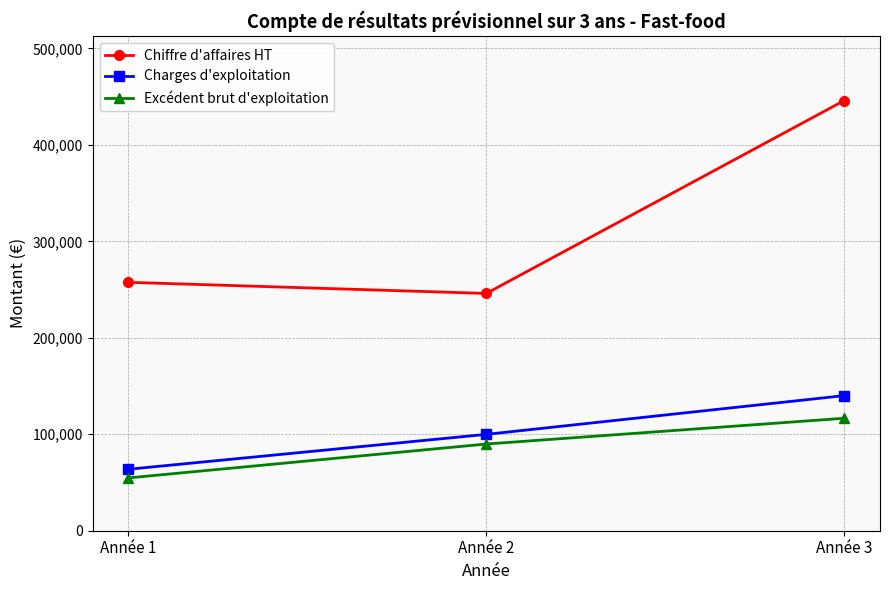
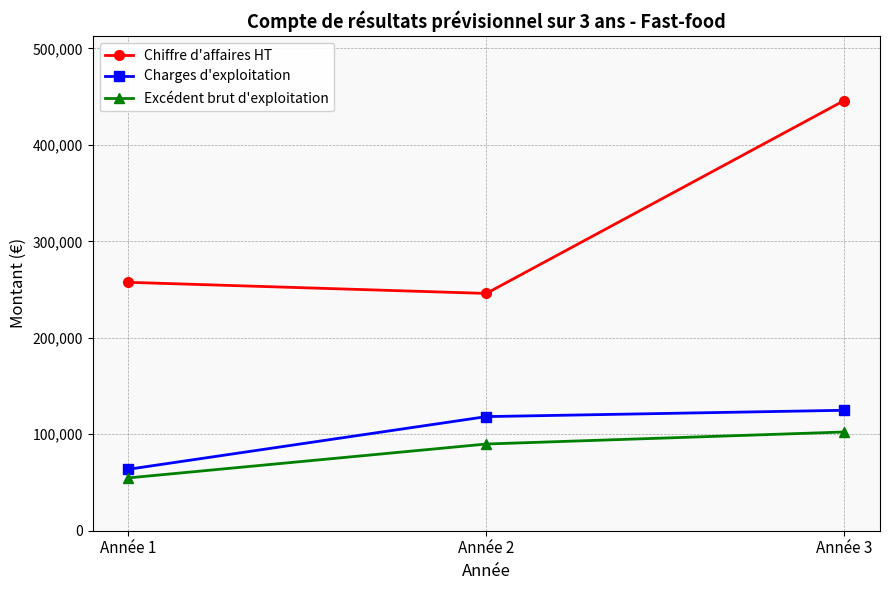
  {
    "Chiffre d'affaires HT": {
      "Année 1": "260,000",
      "Année 2": "250,000",
      "Année 3": "450,000"
    },
    "Charges d'exploitation": {
      "Année 1": "60,000",
-     "Année 2": "100,000",
-     "Année 3": "140,000"
+     "Année 2": "120,000",
+     "Année 3": "120,000"
    },
    "Excédent brut d'exploitation": {
      "Année 1": "50,000",
      "Année 2": "90,000",
-     "Année 3": "120,000"
+     "Année 3": "100,000"
    }
  }
